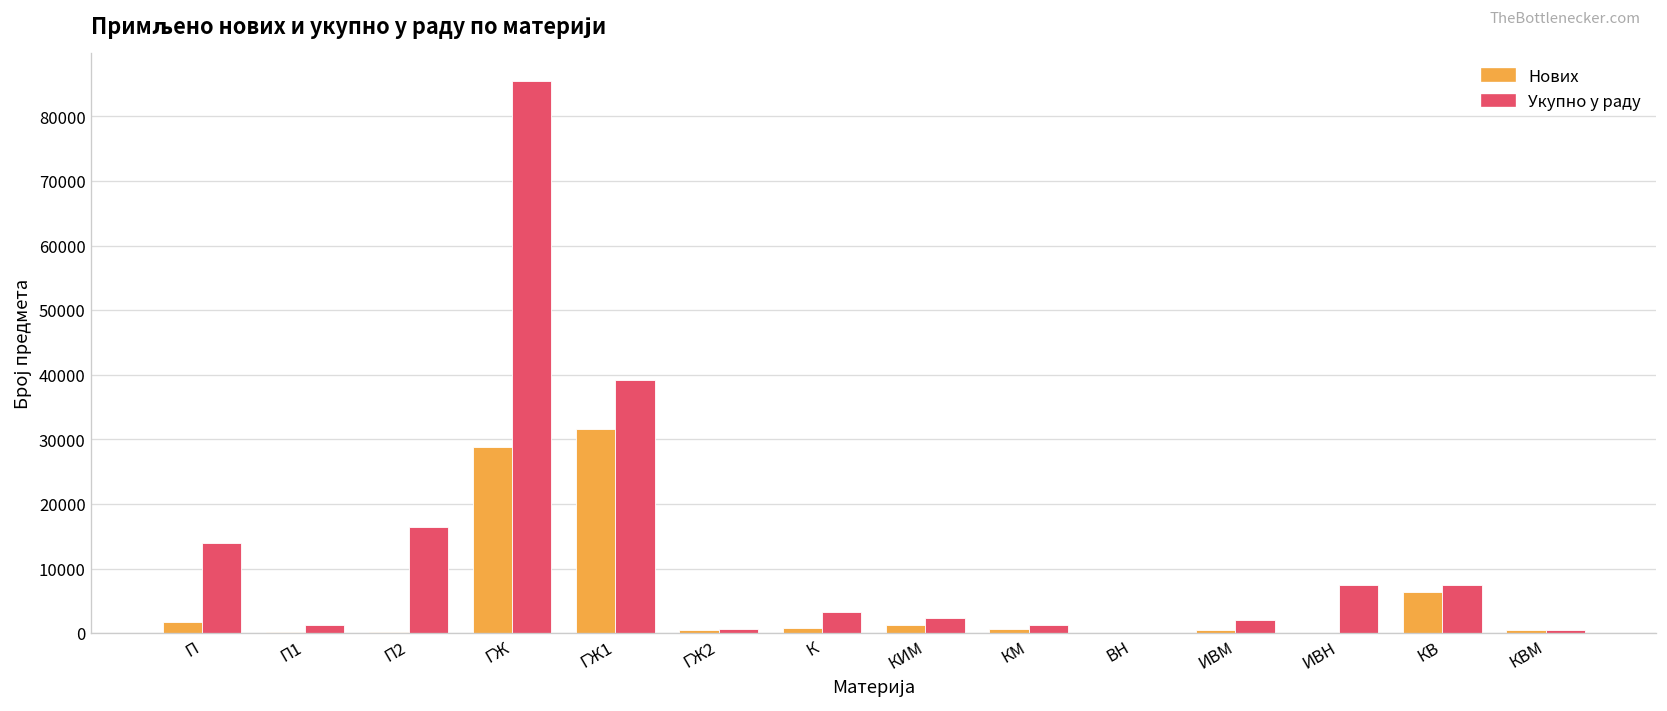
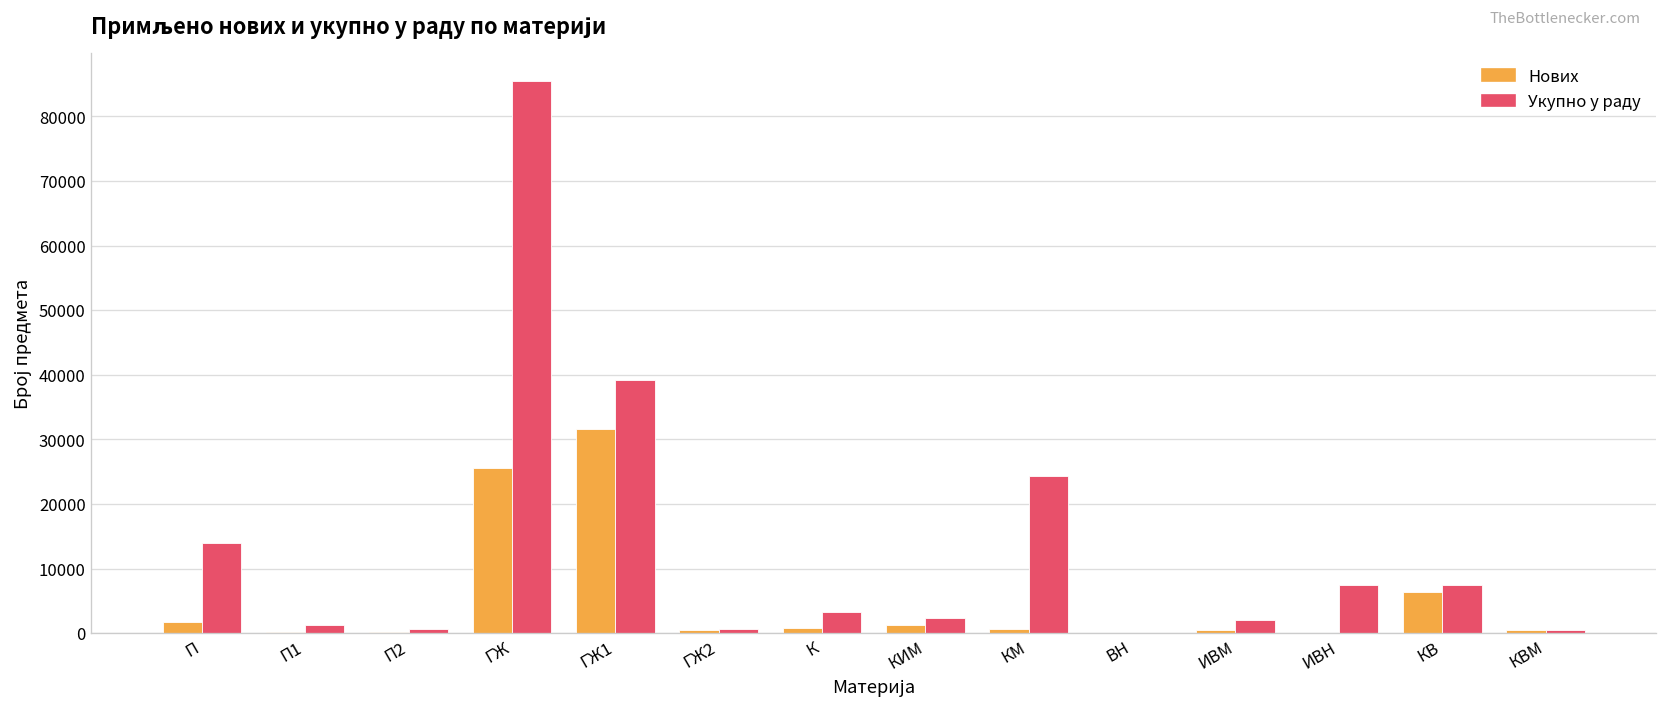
  {
    "Нових": {
      "П": 2000,
-     "ГЖ": 29000,
+     "ГЖ": 26000,
      "ГЖ1": 32000,
      "ГЖ2": 1000,
      "К": 1000,
      "КИМ": 1000,
      "КМ": 1000,
      "ИВМ": 1000,
      "КВ": 6000,
      "КВМ": 0
    },
    "Укупно у раду": {
      "П": 14000,
      "П1": 1000,
-     "П2": 17000,
+     "П2": 1000,
      "ГЖ": 86000,
      "ГЖ1": 39000,
      "ГЖ2": 1000,
      "К": 3000,
      "КИМ": 2000,
-     "КМ": 1000,
+     "КМ": 24000,
      "ИВМ": 2000,
      "ИВН": 8000,
      "КВ": 7000,
      "КВМ": 1000
    }
  }
